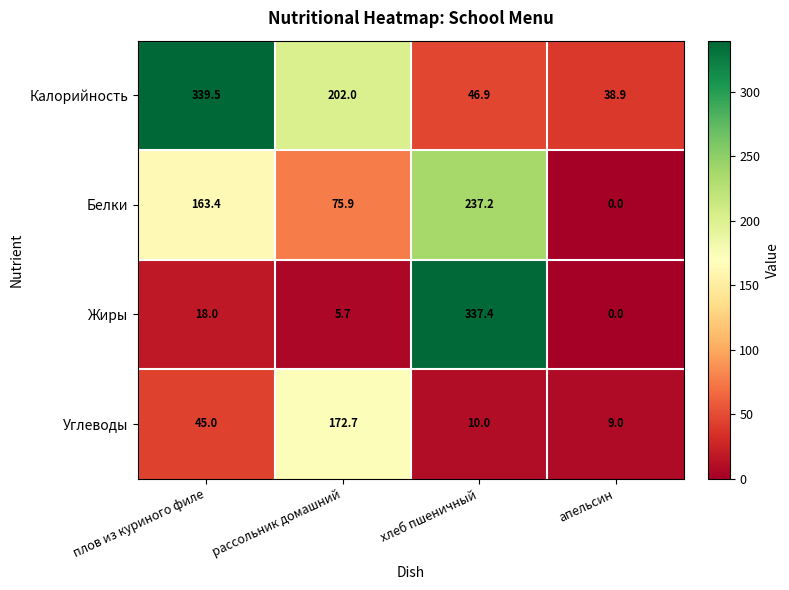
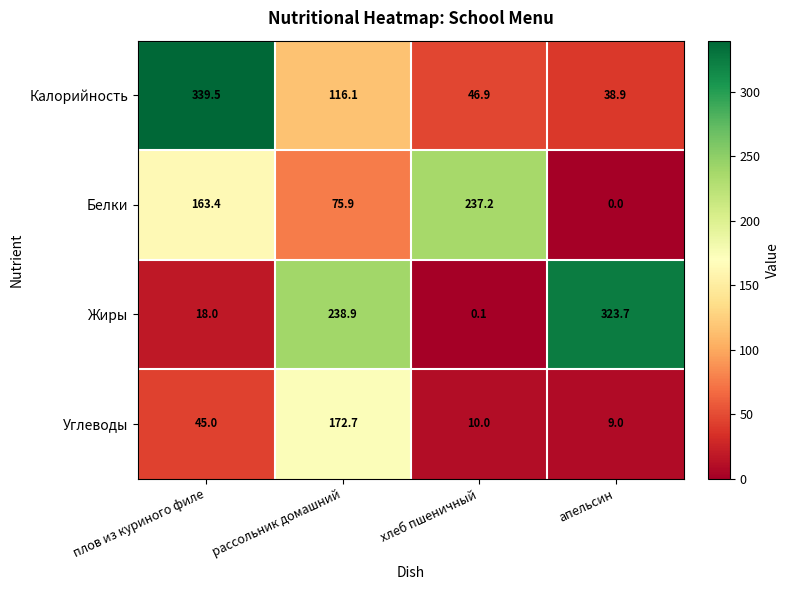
  {
    "Калорийность": {
      "плов из куриного филе": 339.5,
-     "рассольник домашний": 202.0,
+     "рассольник домашний": 116.1,
      "хлеб пшеничный": 46.9,
      "апельсин": 38.9
    },
    "Белки": {
      "плов из куриного филе": 163.4,
      "рассольник домашний": 75.9,
      "хлеб пшеничный": 237.2,
      "апельсин": 0.0
    },
    "Жиры": {
      "плов из куриного филе": 18.0,
-     "рассольник домашний": 5.7,
-     "хлеб пшеничный": 337.4,
-     "апельсин": 0.0
+     "рассольник домашний": 238.9,
+     "хлеб пшеничный": 0.1,
+     "апельсин": 323.7
    },
    "Углеводы": {
      "плов из куриного филе": 45.0,
      "рассольник домашний": 172.7,
      "хлеб пшеничный": 10.0,
      "апельсин": 9.0
    }
  }
